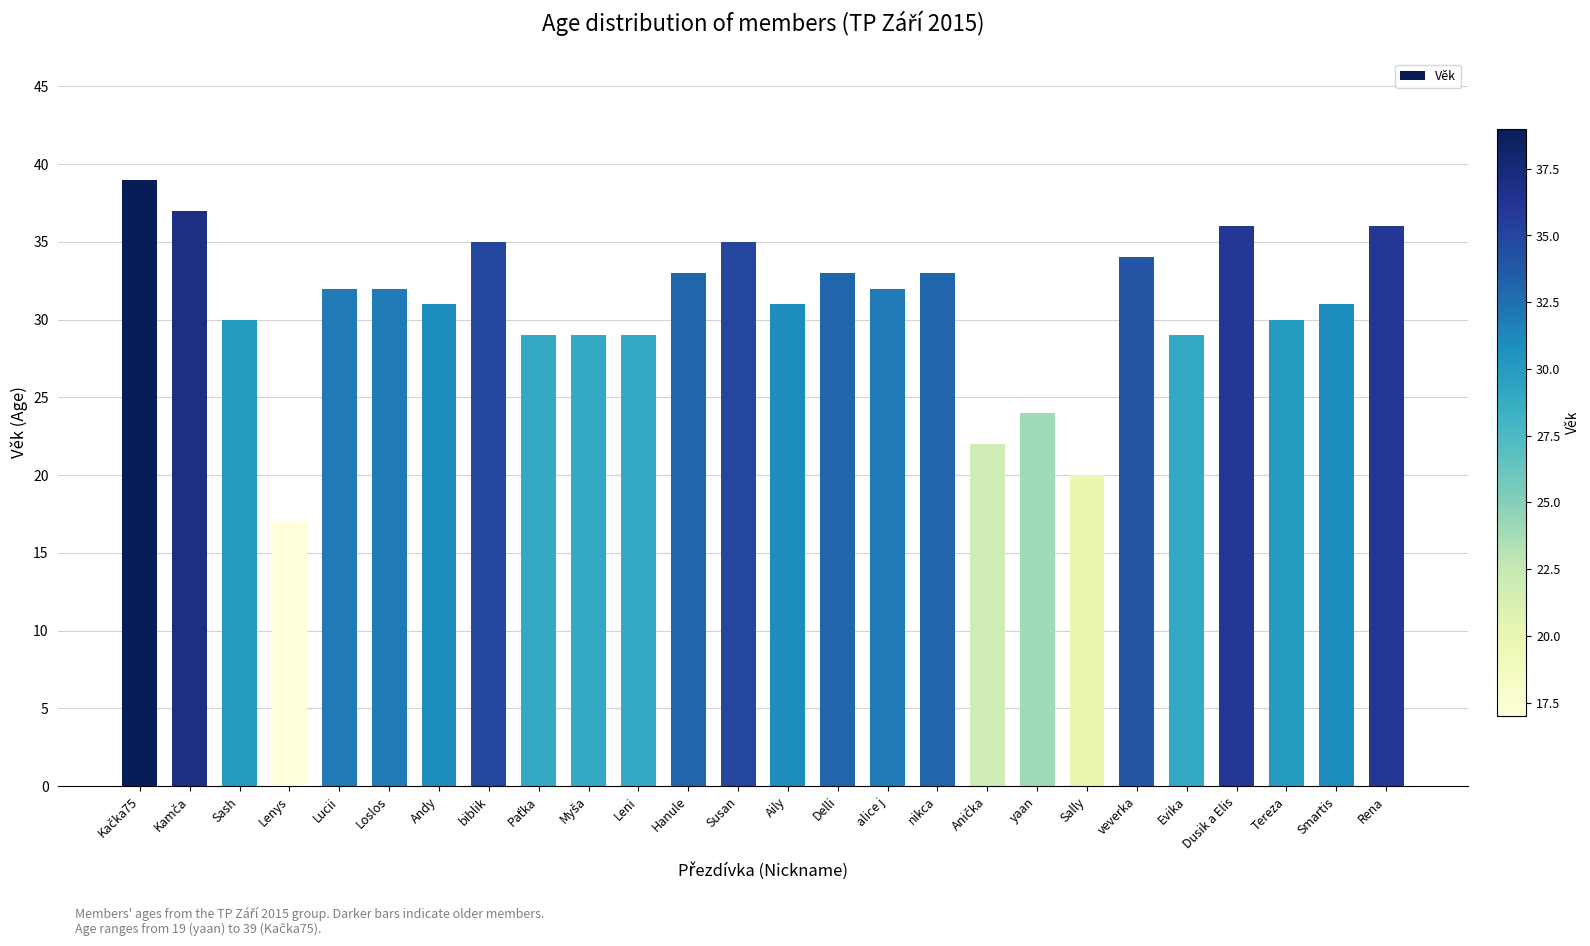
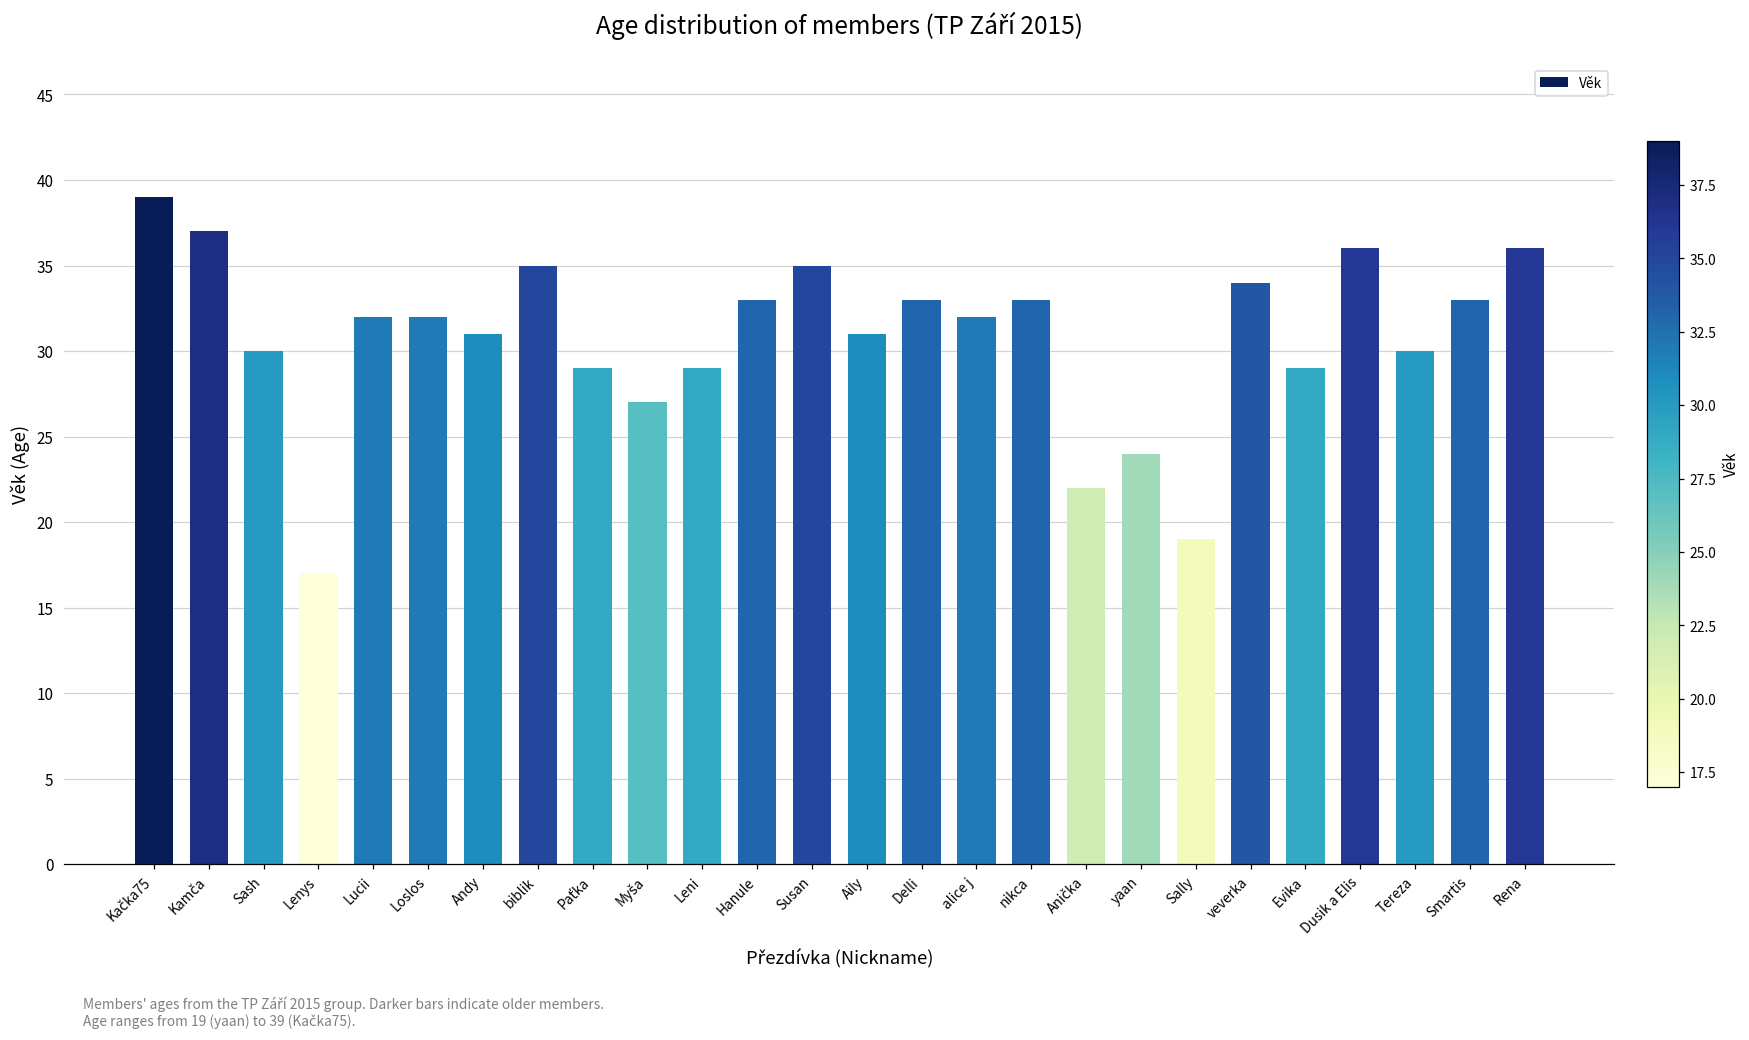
  {
    "Kačka75": 39,
    "Kamča": 37,
    "Sash": 30,
    "Lenys": 17,
    "Lucii": 32,
    "Loslos": 32,
    "Andy": 31,
    "biblik": 35,
    "Paťka": 29,
-   "Myša": 29,
+   "Myša": 27,
    "Leni": 29,
    "Hanule": 33,
    "Susan": 35,
    "Aily": 31,
    "Delli": 33,
    "alice j": 32,
    "nikca": 33,
    "Anička": 22,
    "yaan": 24,
-   "Sally": 20,
+   "Sally": 19,
    "veverka": 34,
    "Evika": 29,
    "Dusik a Elis": 36,
    "Tereza": 30,
-   "Smartis": 31,
+   "Smartis": 33,
    "Rena": 36
  }
